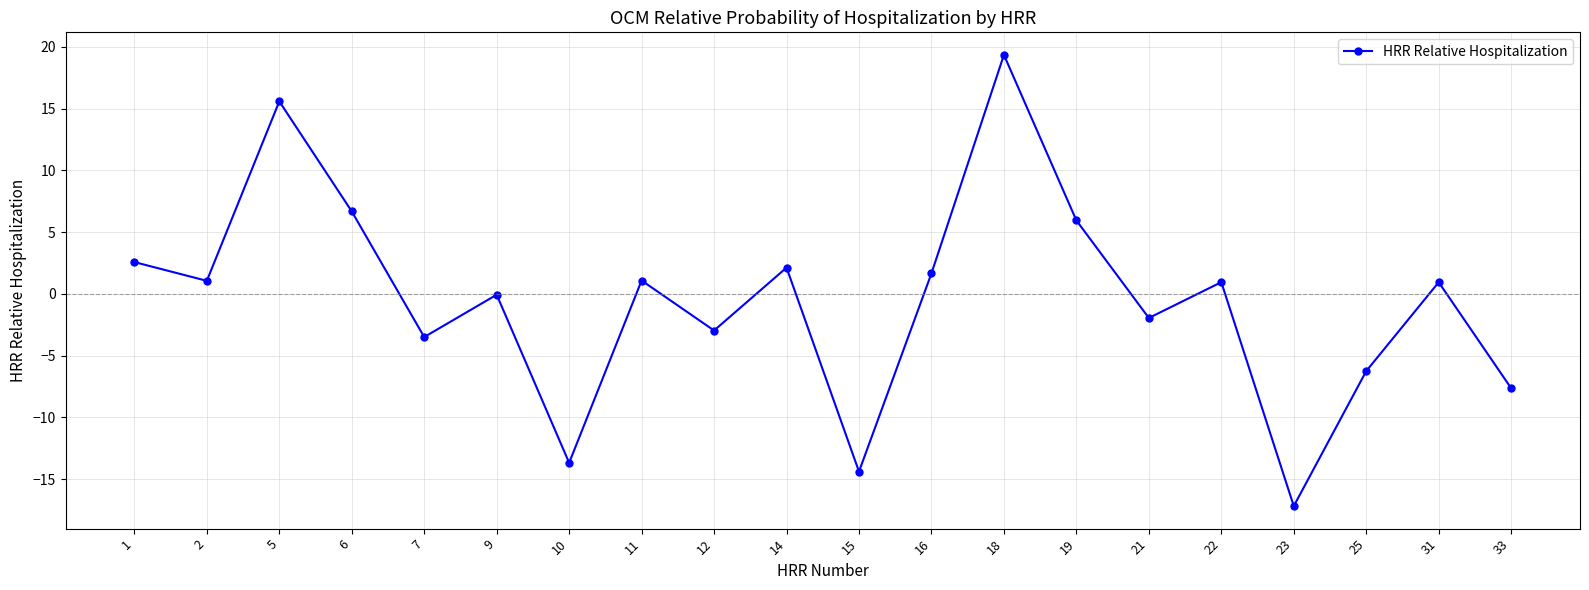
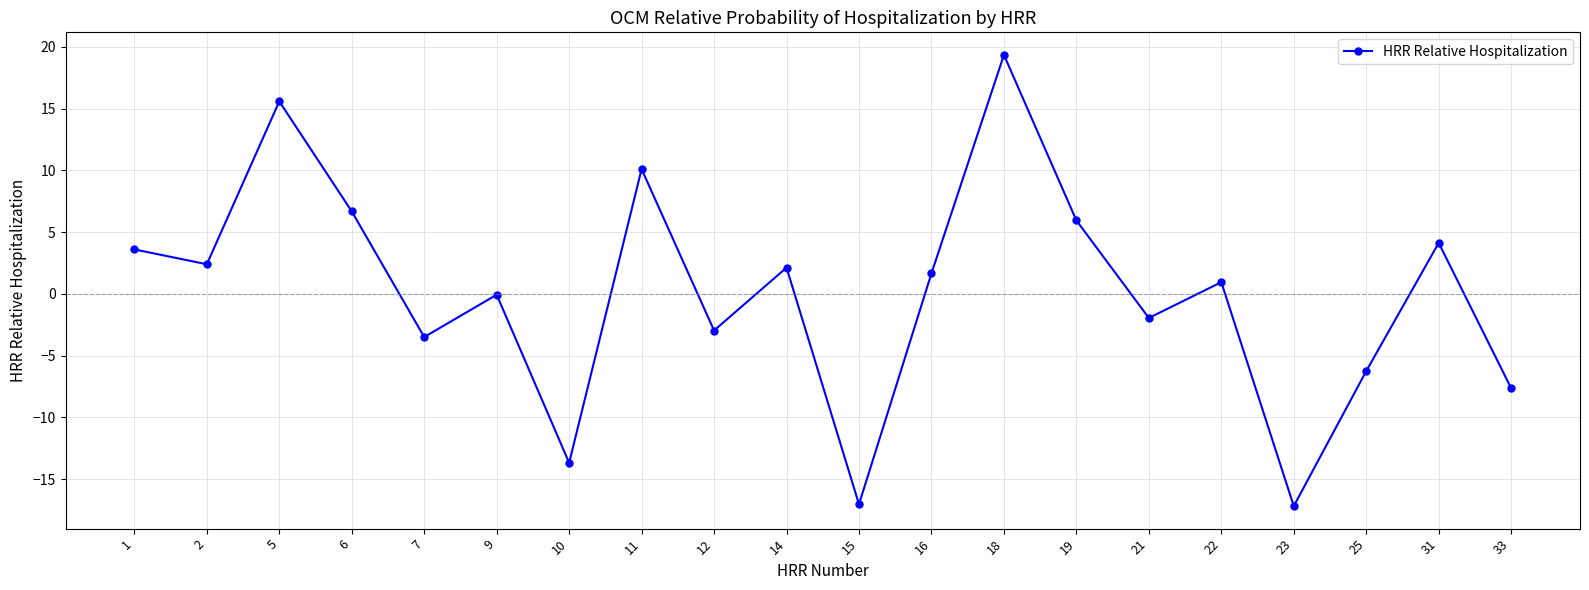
  {
-   "1": 2.6,
-   "2": 1.1,
+   "1": 3.6,
+   "2": 2.4,
    "5": 15.6,
    "6": 6.7,
    "7": -3.5,
    "9": -0.1,
    "10": -13.7,
-   "11": 1.1,
+   "11": 10.1,
    "12": -3.0,
    "14": 2.1,
-   "15": -14.4,
+   "15": -17.0,
    "16": 1.7,
    "18": 19.3,
    "19": 5.9,
    "21": -1.9,
    "22": 0.9,
    "23": -17.2,
    "25": -6.2,
-   "31": 0.9,
+   "31": 4.1,
    "33": -7.6
  }
